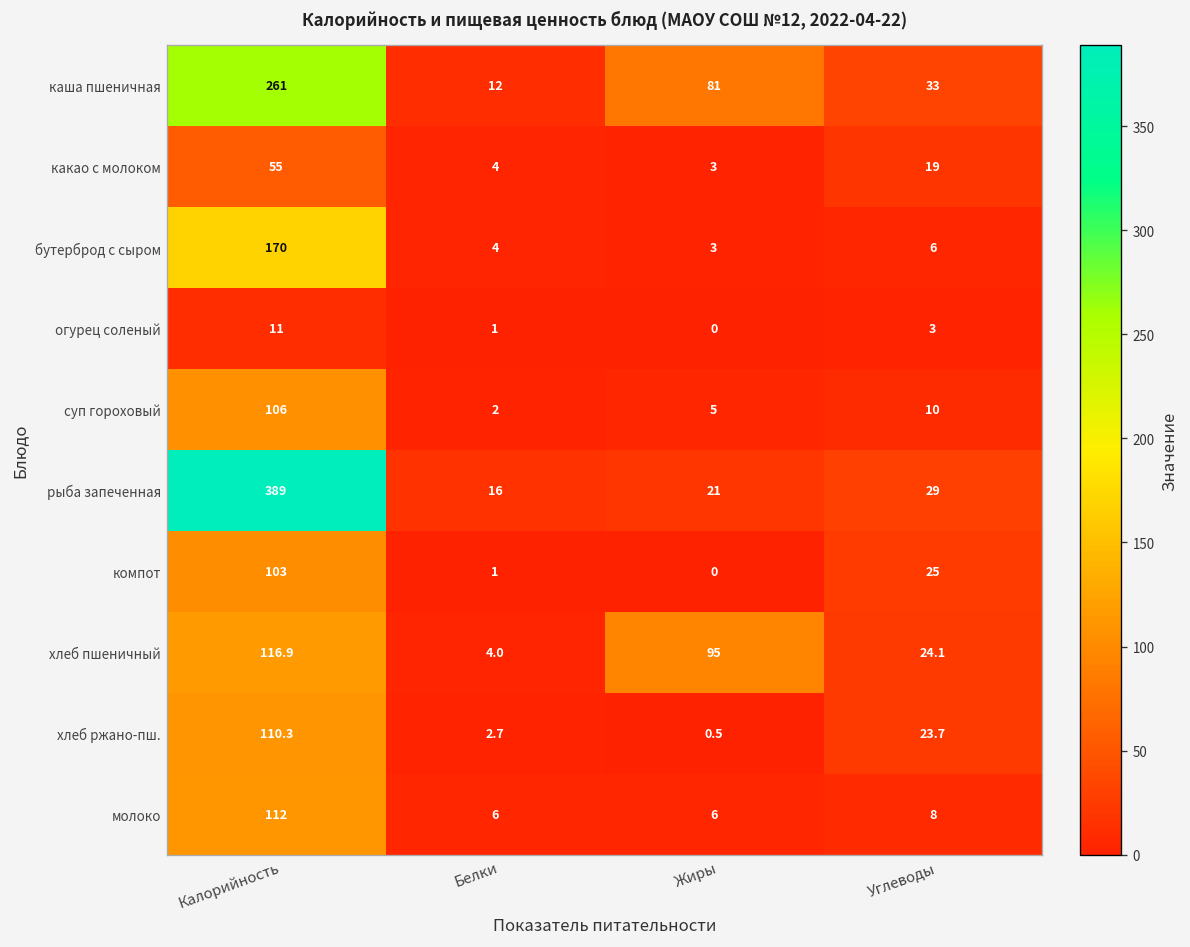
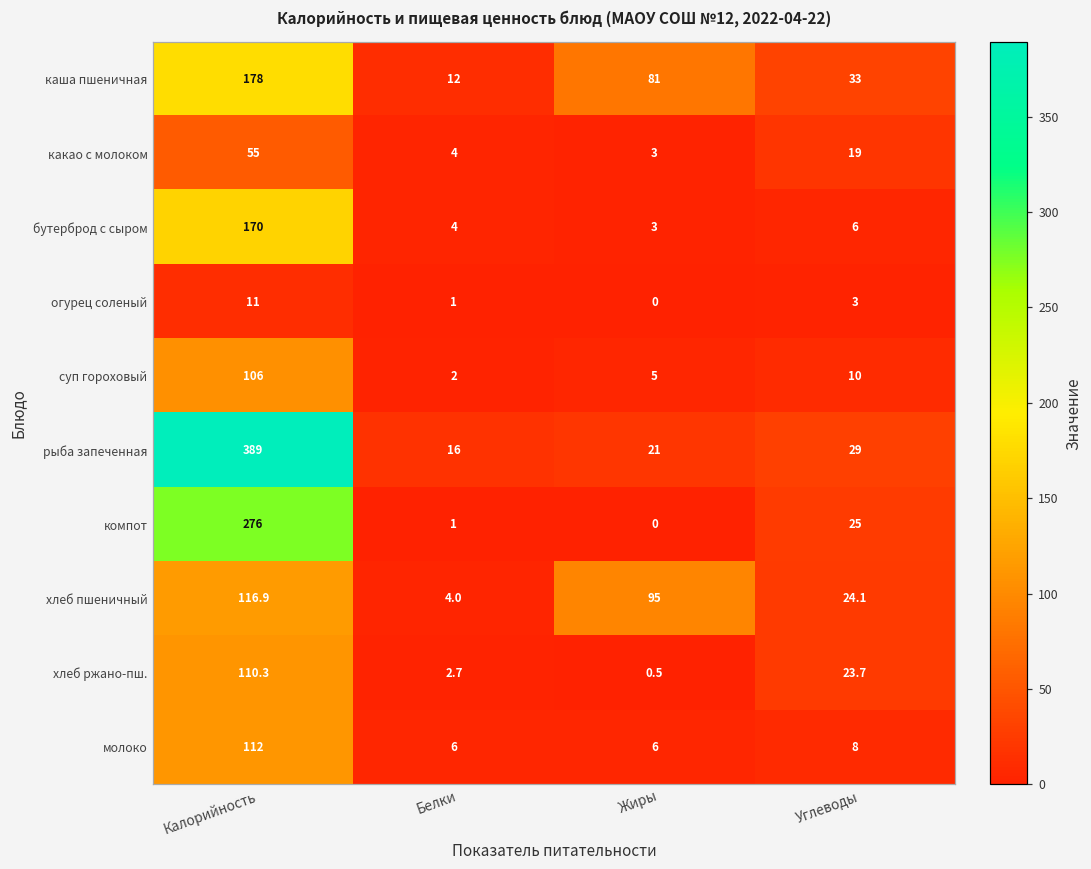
  {
    "каша пшеничная": {
-     "Калорийность": 261,
+     "Калорийность": 178,
      "Белки": 12,
      "Жиры": 81,
      "Углеводы": 33
    },
    "какао с молоком": {
      "Калорийность": 55,
      "Белки": 4,
      "Жиры": 3,
      "Углеводы": 19
    },
    "бутерброд с сыром": {
      "Калорийность": 170,
      "Белки": 4,
      "Жиры": 3,
      "Углеводы": 6
    },
    "огурец соленый": {
      "Калорийность": 11,
      "Белки": 1,
      "Жиры": 0,
      "Углеводы": 3
    },
    "суп гороховый": {
      "Калорийность": 106,
      "Белки": 2,
      "Жиры": 5,
      "Углеводы": 10
    },
    "рыба запеченная": {
      "Калорийность": 389,
      "Белки": 16,
      "Жиры": 21,
      "Углеводы": 29
    },
    "компот": {
-     "Калорийность": 103,
+     "Калорийность": 276,
      "Белки": 1,
      "Жиры": 0,
      "Углеводы": 25
    },
    "хлеб пшеничный": {
      "Калорийность": 116.9,
      "Белки": 4.0,
      "Жиры": 95,
      "Углеводы": 24.1
    },
    "хлеб ржано-пш.": {
      "Калорийность": 110.3,
      "Белки": 2.7,
      "Жиры": 0.5,
      "Углеводы": 23.7
    },
    "молоко": {
      "Калорийность": 112,
      "Белки": 6,
      "Жиры": 6,
      "Углеводы": 8
    }
  }
